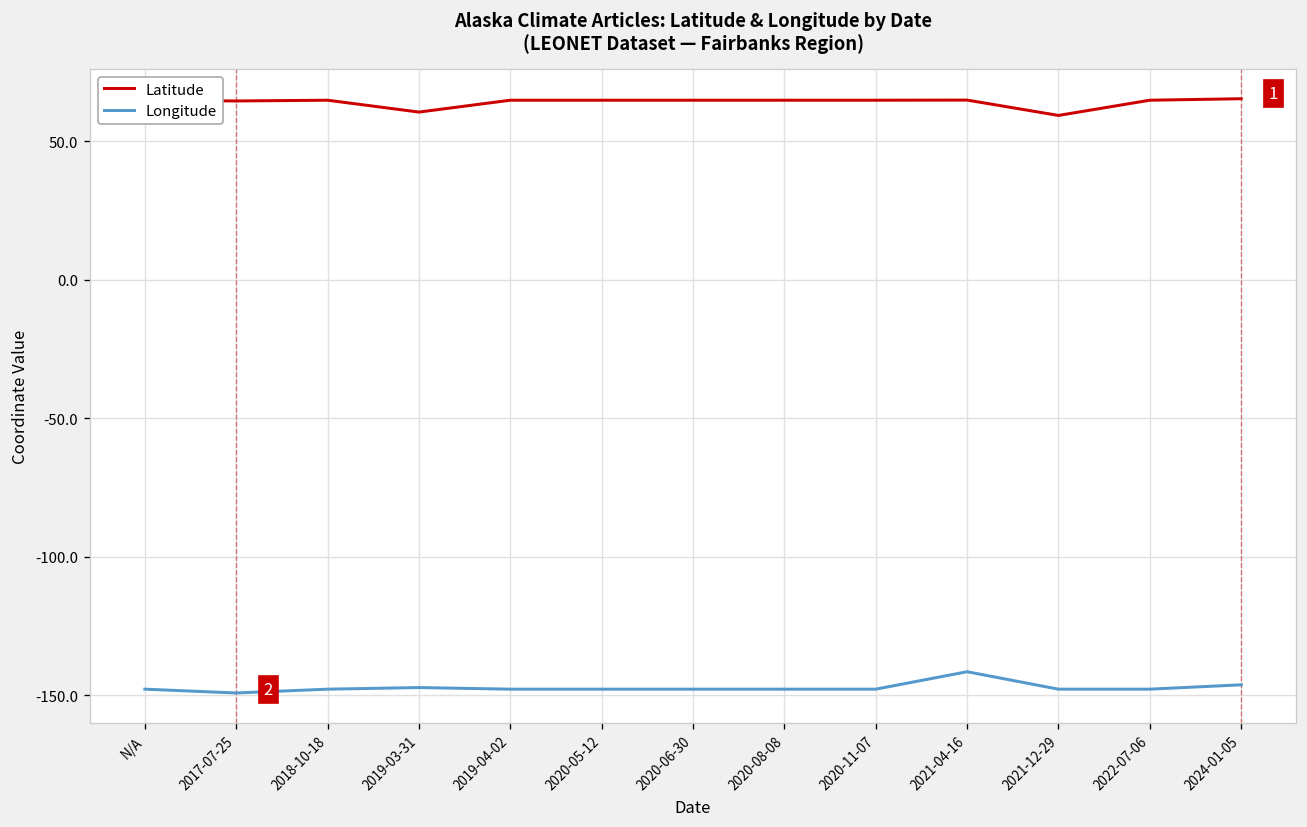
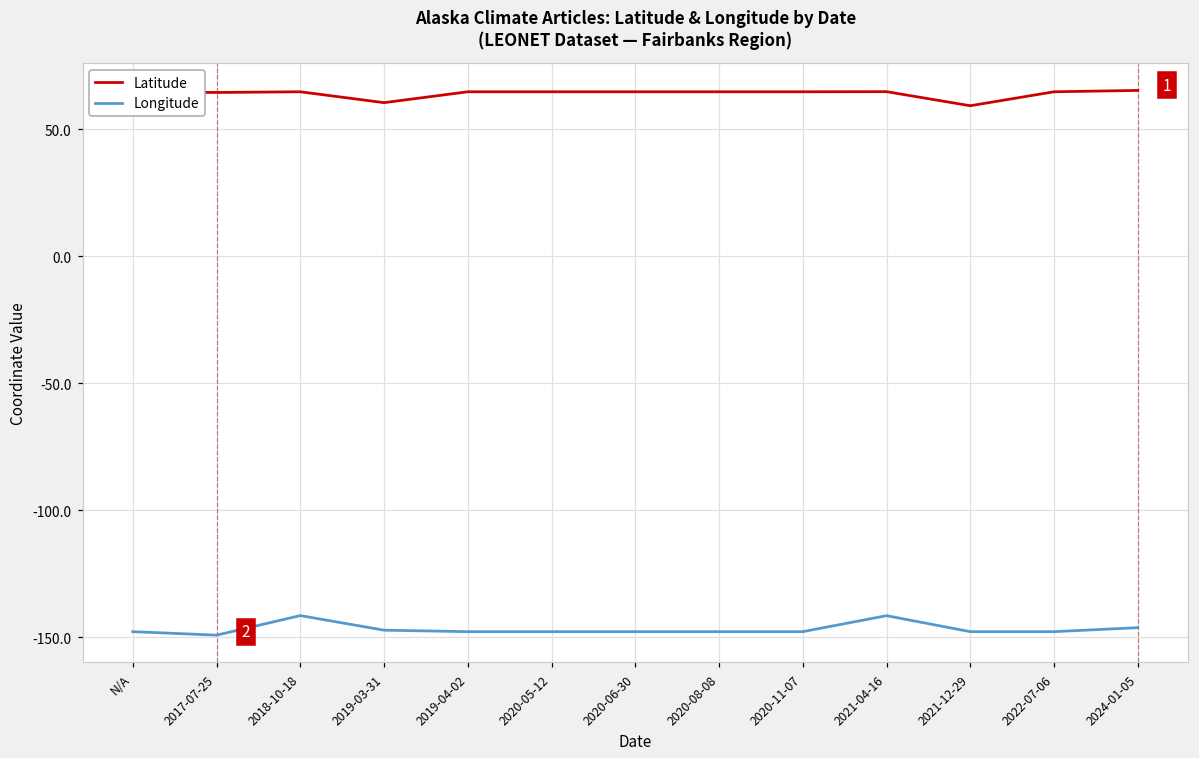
  {
    "Latitude": {
      "2017-07-25": 65,
      "2018-10-18": 65,
      "2019-03-31": 61,
      "2019-04-02": 65,
      "2020-05-12": 65,
      "2020-06-30": 65,
      "2020-08-08": 65,
      "2020-11-07": 65,
      "2021-04-16": 65,
      "2021-12-29": 59,
      "2022-07-06": 65
    },
    "Longitude": {
      "N/A": -148,
-     "2018-10-18": -148,
+     "2018-10-18": -141,
      "2019-03-31": -147,
      "2019-04-02": -148,
      "2020-05-12": -148,
      "2020-06-30": -148,
      "2020-08-08": -148,
      "2020-11-07": -148,
      "2021-04-16": -141,
      "2021-12-29": -148,
      "2022-07-06": -148,
      "2024-01-05": -146
    }
  }
